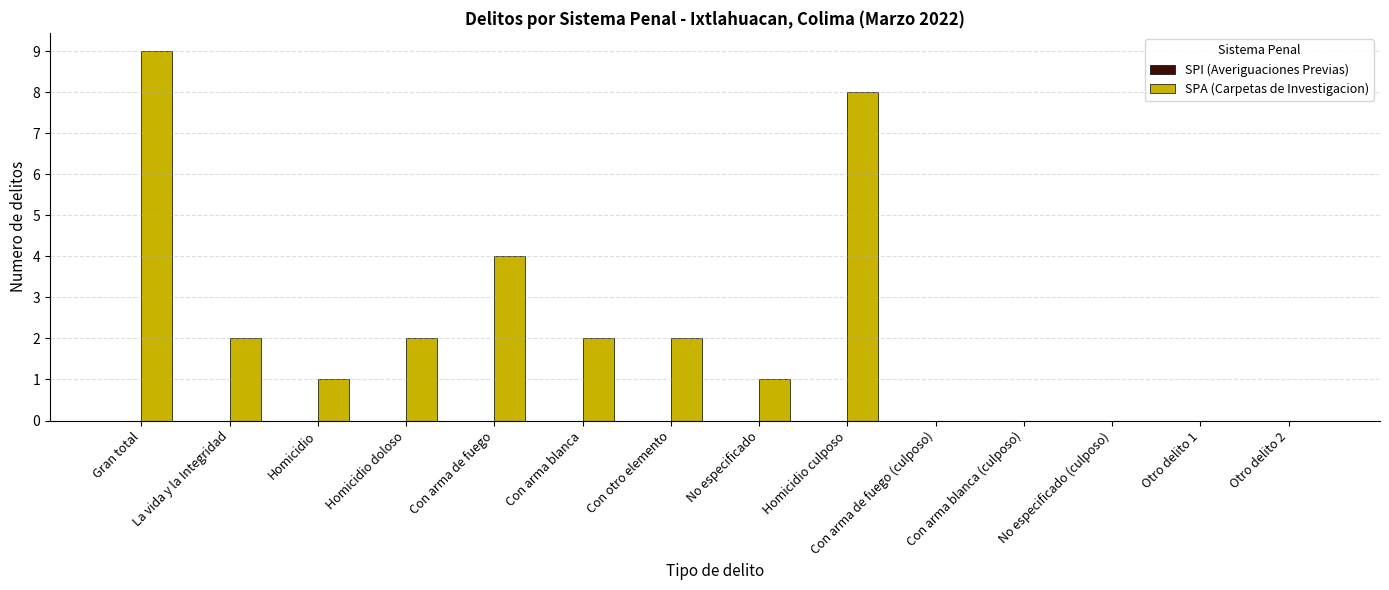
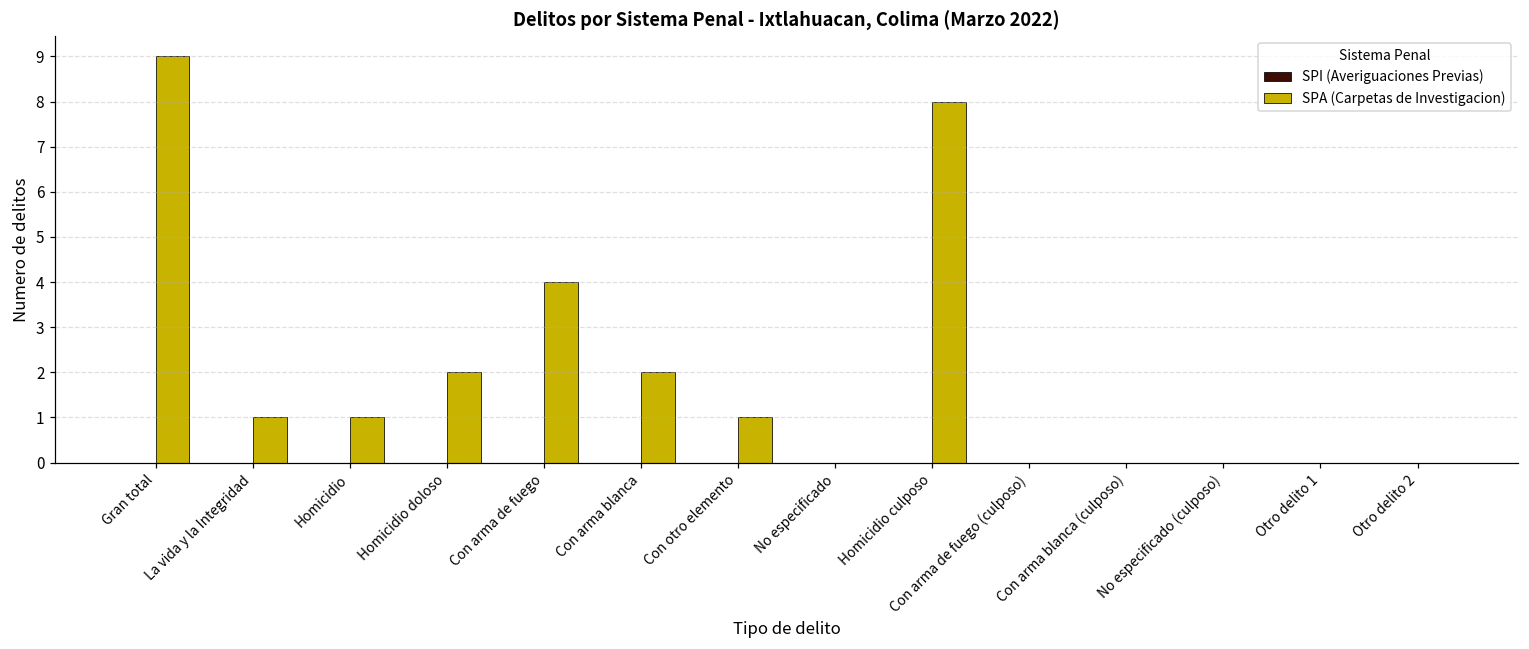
  {
    "SPI (Averiguaciones Previas)": {
      "Gran total": 0,
      "La vida y la Integridad": 0,
      "Homicidio": 0,
      "Homicidio doloso": 0,
      "Con arma de fuego": 0,
      "Con arma blanca": 0,
      "Con otro elemento": 0,
      "No especificado": 0,
      "Homicidio culposo": 0,
      "Con arma de fuego (culposo)": 0,
      "Con arma blanca (culposo)": 0,
      "No especificado (culposo)": 0,
      "Otro delito 1": 0,
      "Otro delito 2": 0
    },
    "SPA (Carpetas de Investigacion)": {
      "Gran total": 9,
-     "La vida y la Integridad": 2,
+     "La vida y la Integridad": 1,
      "Homicidio": 1,
      "Homicidio doloso": 2,
      "Con arma de fuego": 4,
      "Con arma blanca": 2,
-     "Con otro elemento": 2,
-     "No especificado": 1,
+     "Con otro elemento": 1,
+     "No especificado": 0,
      "Homicidio culposo": 8,
      "Con arma de fuego (culposo)": 0,
      "Con arma blanca (culposo)": 0,
      "No especificado (culposo)": 0,
      "Otro delito 1": 0,
      "Otro delito 2": 0
    }
  }
